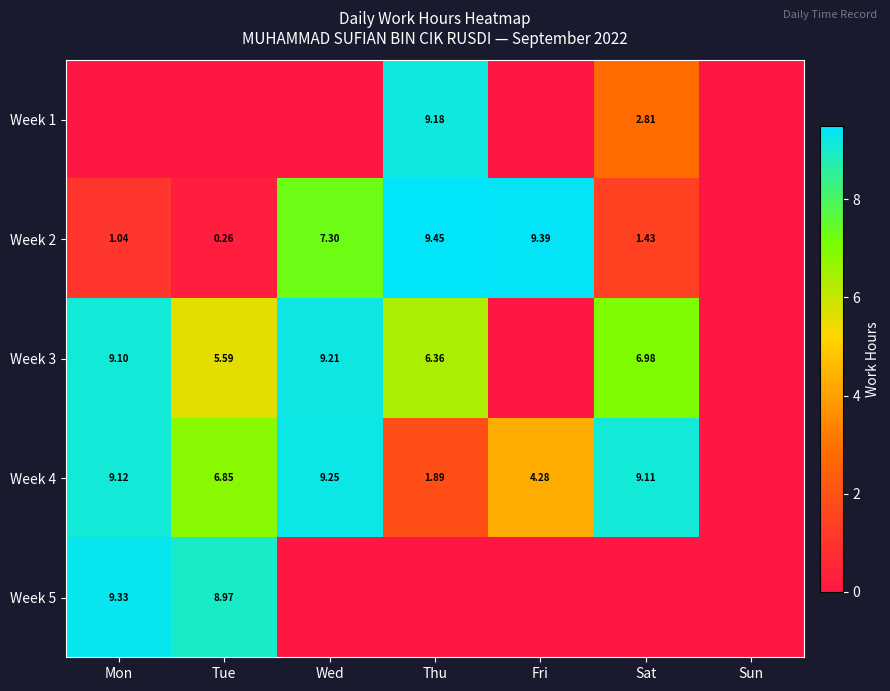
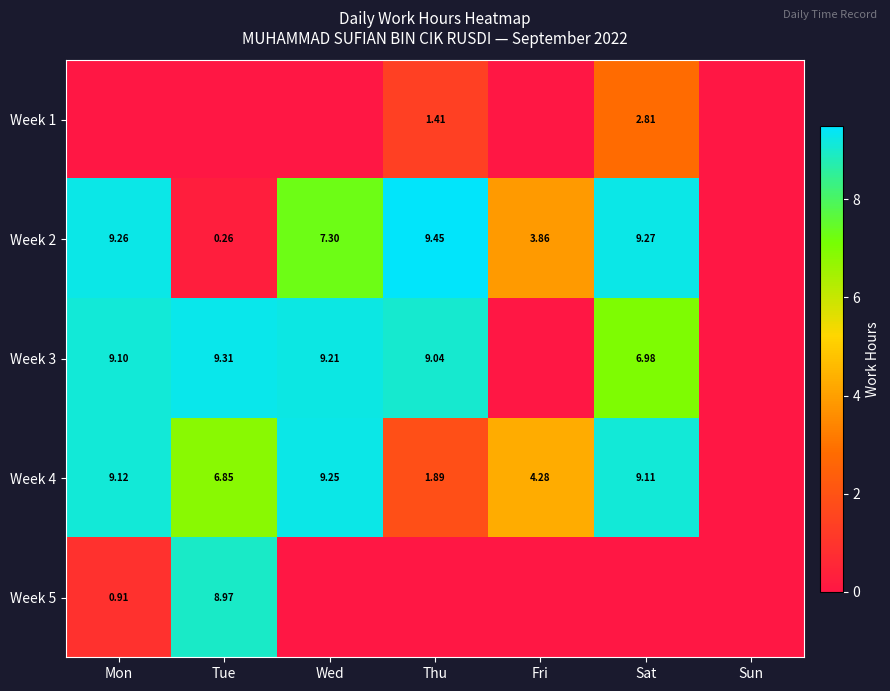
  {
    "Week 1": {
-     "Thu": 9.18,
+     "Thu": 1.41,
      "Sat": 2.81
    },
    "Week 2": {
-     "Mon": 1.04,
+     "Mon": 9.26,
      "Tue": 0.26,
      "Wed": 7.30,
      "Thu": 9.45,
-     "Fri": 9.39,
-     "Sat": 1.43
+     "Fri": 3.86,
+     "Sat": 9.27
    },
    "Week 3": {
      "Mon": 9.10,
-     "Tue": 5.59,
+     "Tue": 9.31,
      "Wed": 9.21,
-     "Thu": 6.36,
+     "Thu": 9.04,
      "Sat": 6.98
    },
    "Week 4": {
      "Mon": 9.12,
      "Tue": 6.85,
      "Wed": 9.25,
      "Thu": 1.89,
      "Fri": 4.28,
      "Sat": 9.11
    },
    "Week 5": {
-     "Mon": 9.33,
+     "Mon": 0.91,
      "Tue": 8.97
    }
  }
